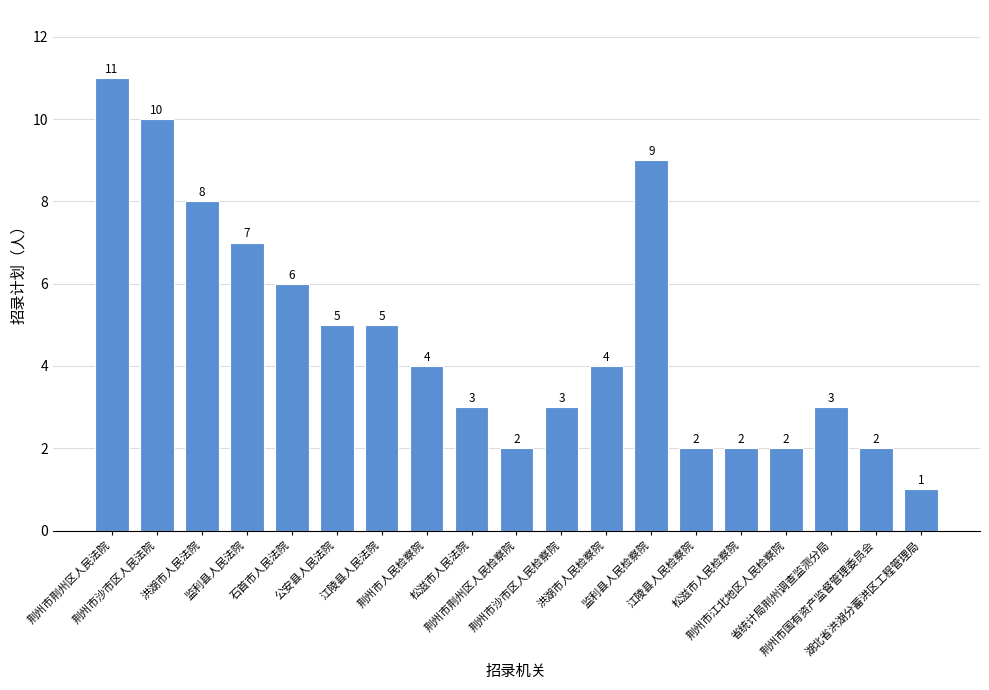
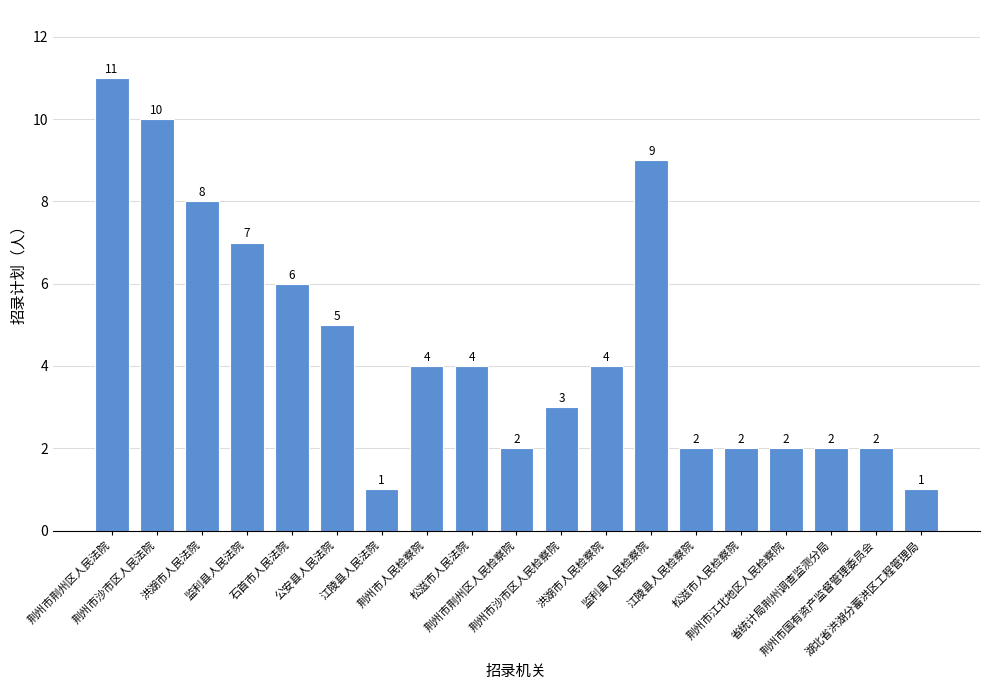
  {
    "荆州市荆州区人民法院": 11,
    "荆州市沙市区人民法院": 10,
    "洪湖市人民法院": 8,
    "监利县人民法院": 7,
    "石首市人民法院": 6,
    "公安县人民法院": 5,
-   "江陵县人民法院": 5,
+   "江陵县人民法院": 1,
    "荆州市人民检察院": 4,
-   "松滋市人民法院": 3,
+   "松滋市人民法院": 4,
    "荆州市荆州区人民检察院": 2,
    "荆州市沙市区人民检察院": 3,
    "洪湖市人民检察院": 4,
    "监利县人民检察院": 9,
    "江陵县人民检察院": 2,
    "松滋市人民检察院": 2,
    "荆州市江北地区人民检察院": 2,
-   "省统计局荆州调查监测分局": 3,
+   "省统计局荆州调查监测分局": 2,
    "荆州市国有资产监督管理委员会": 2,
    "湖北省洪湖分蓄洪区工程管理局": 1
  }
